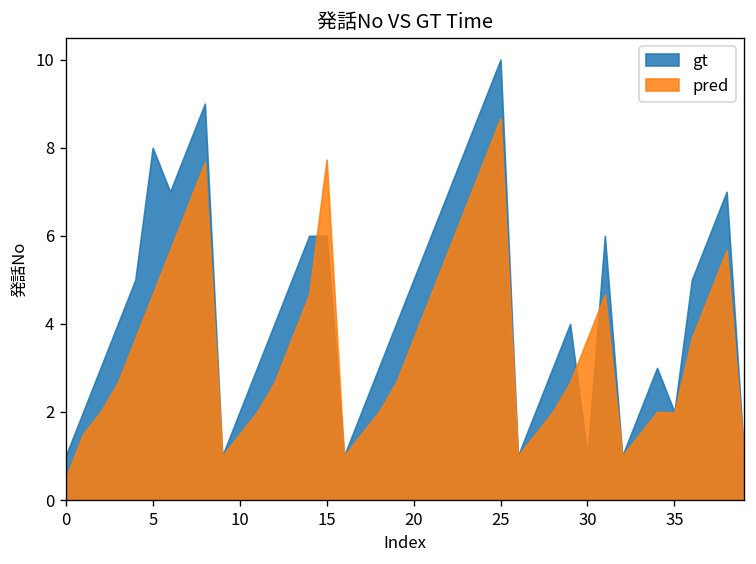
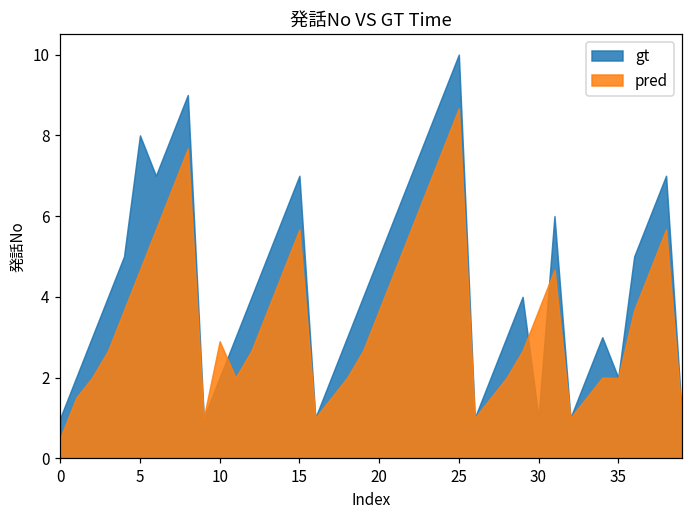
  {
    "gt": {
      "0": 1,
      "5": 8,
      "10": 2,
-     "15": 6,
+     "15": 7,
      "20": 5,
      "25": 10,
      "30": 1
    },
    "pred": {
      "0": 0.5,
      "5": 4.7,
-     "10": 1.5,
-     "15": 7.7,
+     "10": 2.9,
+     "15": 5.7,
      "20": 3.7,
      "25": 8.7,
      "30": 3.7
    }
  }
